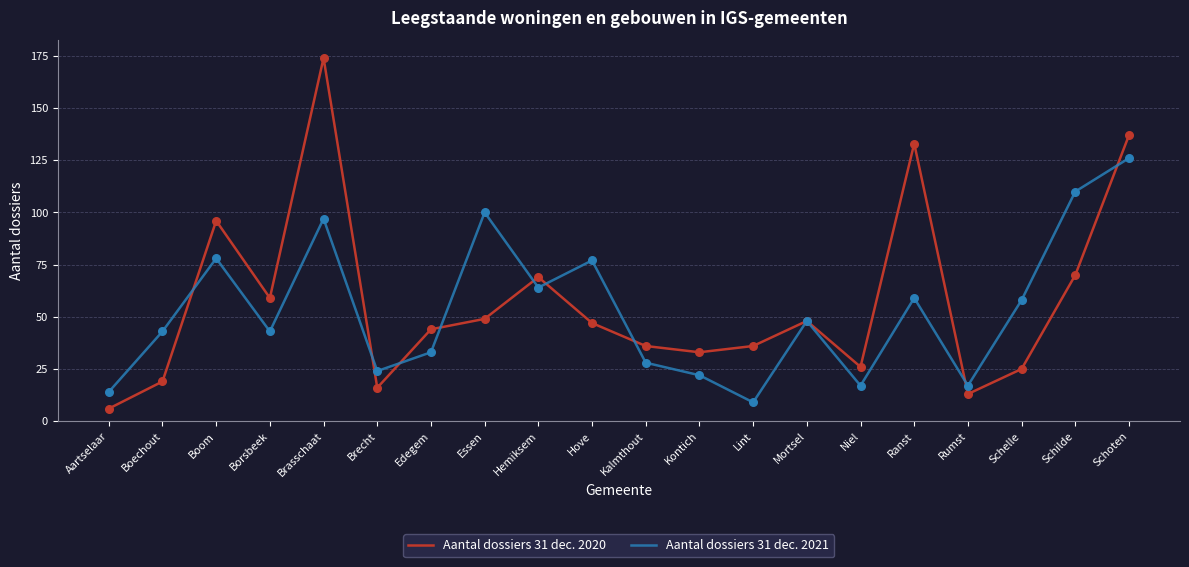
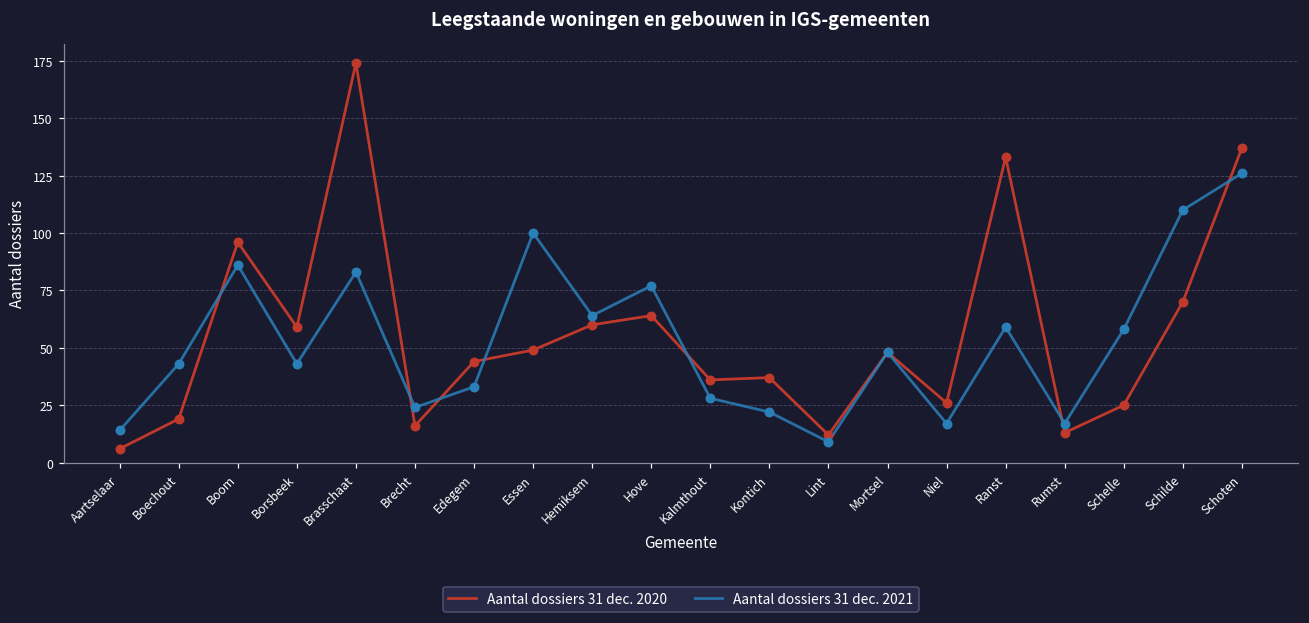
  {
    "Aantal dossiers 31 dec. 2020": {
      "Aartselaar": 6,
      "Boechout": 19,
      "Boom": 96,
      "Borsbeek": 59,
      "Brasschaat": 174,
      "Brecht": 16,
      "Edegem": 44,
      "Essen": 49,
-     "Hemiksem": 69,
-     "Hove": 47,
+     "Hemiksem": 60,
+     "Hove": 64,
      "Kalmthout": 36,
-     "Kontich": 33,
-     "Lint": 36,
+     "Kontich": 37,
+     "Lint": 12,
      "Niel": 26,
      "Ranst": 133,
      "Rumst": 13,
      "Schelle": 25,
      "Schilde": 70,
      "Schoten": 137
    },
    "Aantal dossiers 31 dec. 2021": {
      "Aartselaar": 14,
      "Boechout": 43,
-     "Boom": 78,
+     "Boom": 86,
      "Borsbeek": 43,
-     "Brasschaat": 97,
+     "Brasschaat": 83,
      "Brecht": 24,
      "Edegem": 33,
      "Essen": 100,
      "Hemiksem": 64,
      "Hove": 77,
      "Kalmthout": 28,
      "Kontich": 22,
      "Lint": 9,
      "Niel": 17,
      "Ranst": 59,
      "Rumst": 17,
      "Schelle": 58,
      "Schilde": 110,
      "Schoten": 126
    }
  }
